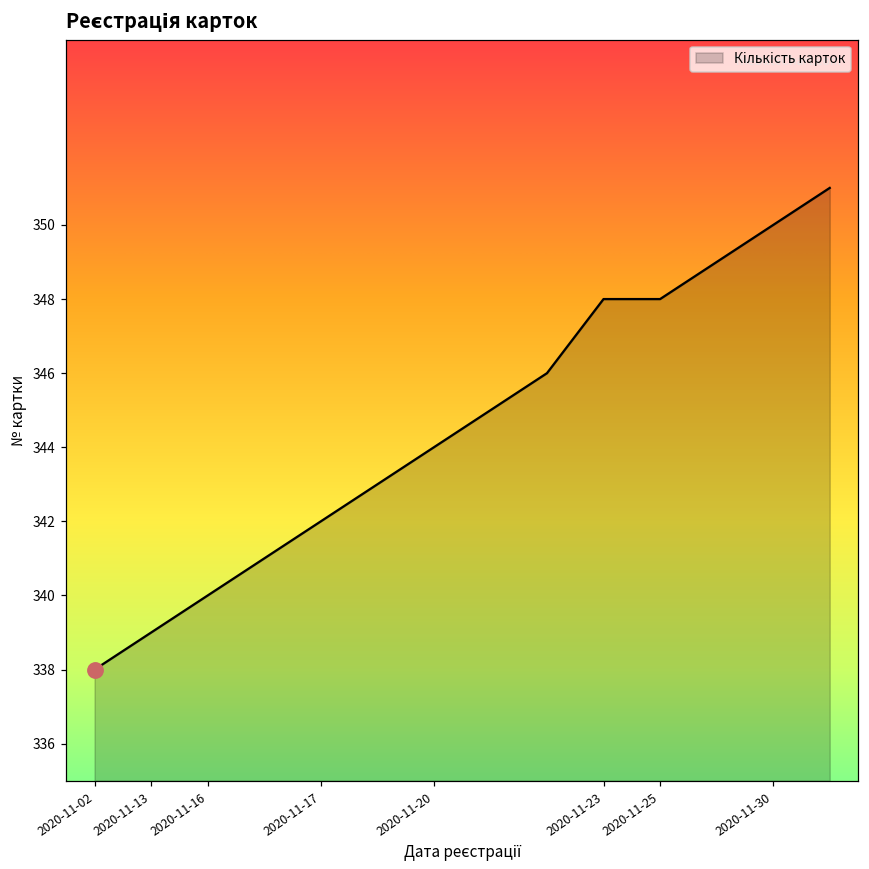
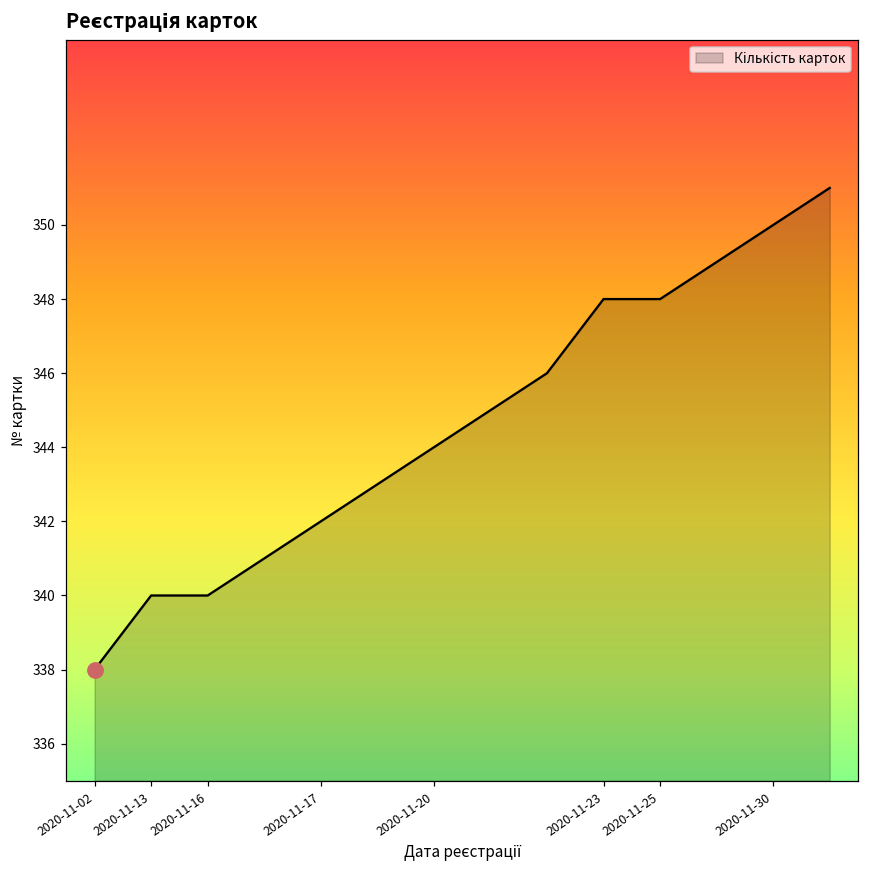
  {
    "Кількість карток": {
-     "2020-11-13": 339,
+     "2020-11-13": 340,
      "2020-11-23": 348
    }
  }
